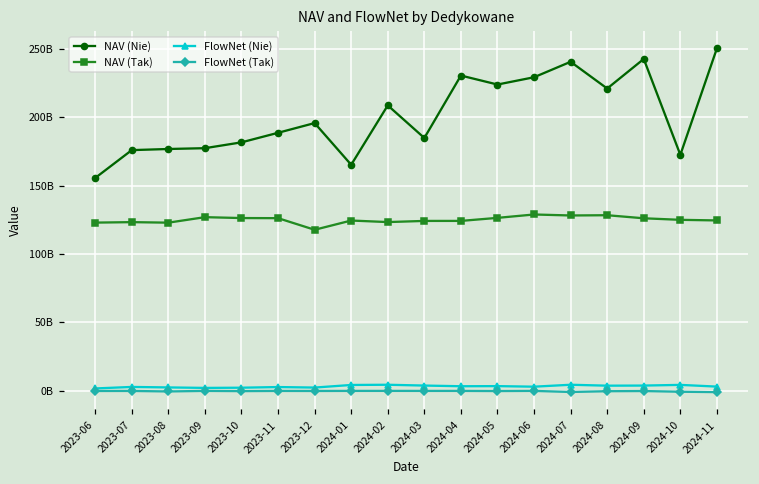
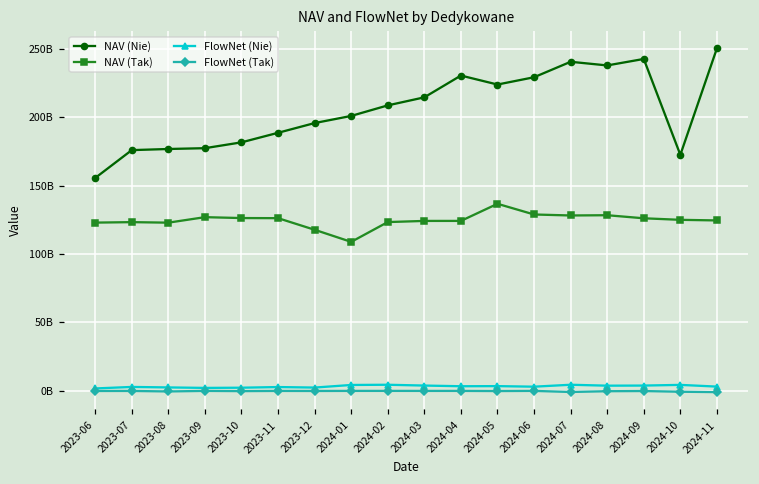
  {
    "NAV (Nie)": {
      "2023-06": 156000000000,
      "2023-07": 176000000000,
      "2023-08": 177000000000,
      "2023-09": 177000000000,
      "2023-10": 182000000000,
      "2023-11": 189000000000,
      "2023-12": 196000000000,
-     "2024-01": 165000000000,
+     "2024-01": 201000000000,
      "2024-02": 209000000000,
-     "2024-03": 185000000000,
+     "2024-03": 215000000000,
      "2024-04": 230000000000,
      "2024-05": 224000000000,
      "2024-06": 229000000000,
      "2024-07": 241000000000,
-     "2024-08": 221000000000,
+     "2024-08": 238000000000,
      "2024-09": 243000000000,
      "2024-10": 173000000000,
      "2024-11": 250000000000
    },
    "NAV (Tak)": {
      "2023-06": 123000000000,
      "2023-07": 123000000000,
      "2023-08": 123000000000,
      "2023-09": 127000000000,
      "2023-10": 126000000000,
      "2023-11": 126000000000,
      "2023-12": 118000000000,
-     "2024-01": 125000000000,
+     "2024-01": 109000000000,
      "2024-02": 123000000000,
      "2024-03": 124000000000,
      "2024-04": 124000000000,
-     "2024-05": 126000000000,
+     "2024-05": 137000000000,
      "2024-06": 129000000000,
      "2024-07": 128000000000,
      "2024-08": 128000000000,
      "2024-09": 126000000000,
      "2024-10": 125000000000,
      "2024-11": 125000000000
    }
  }
